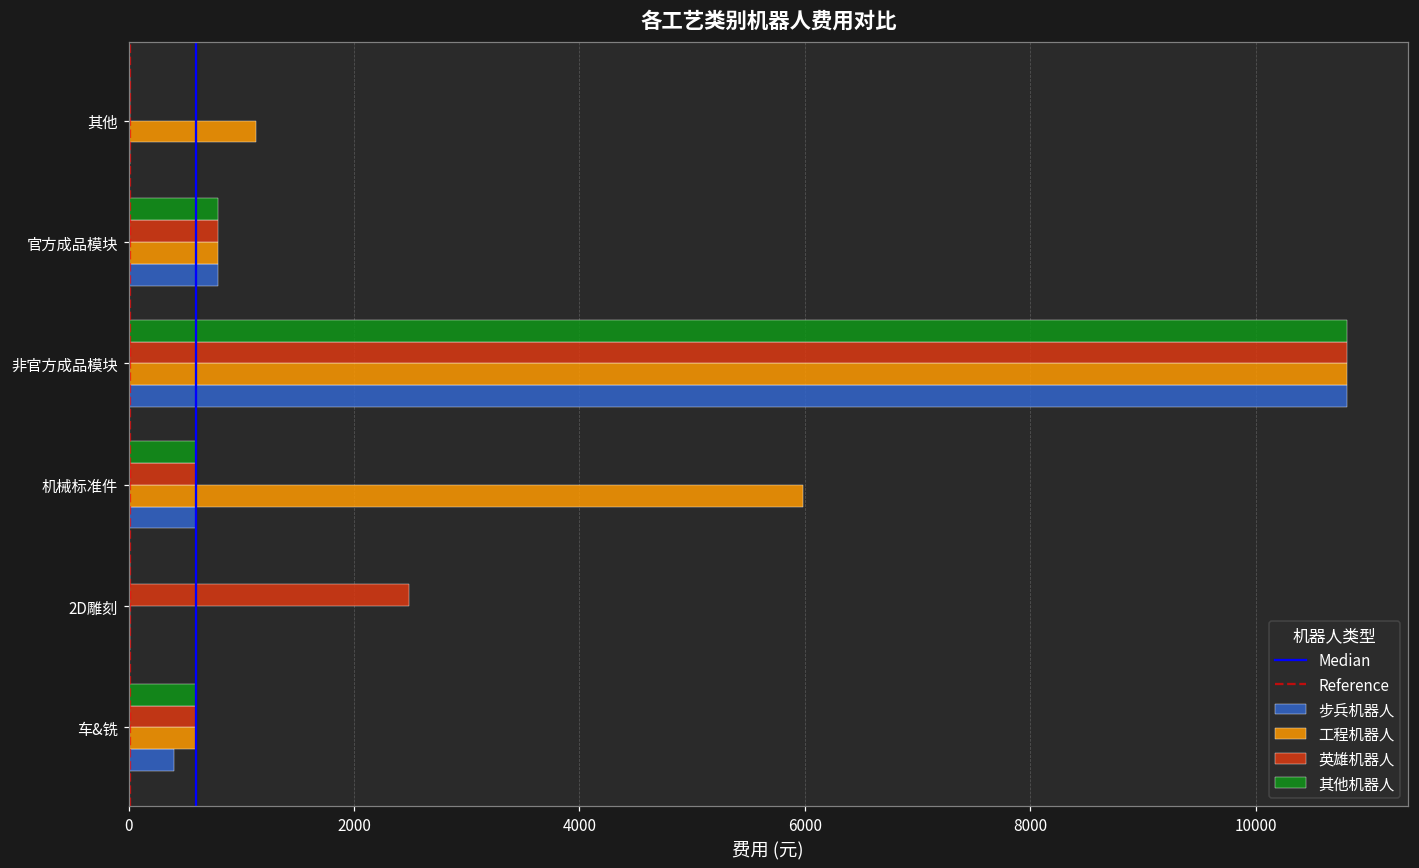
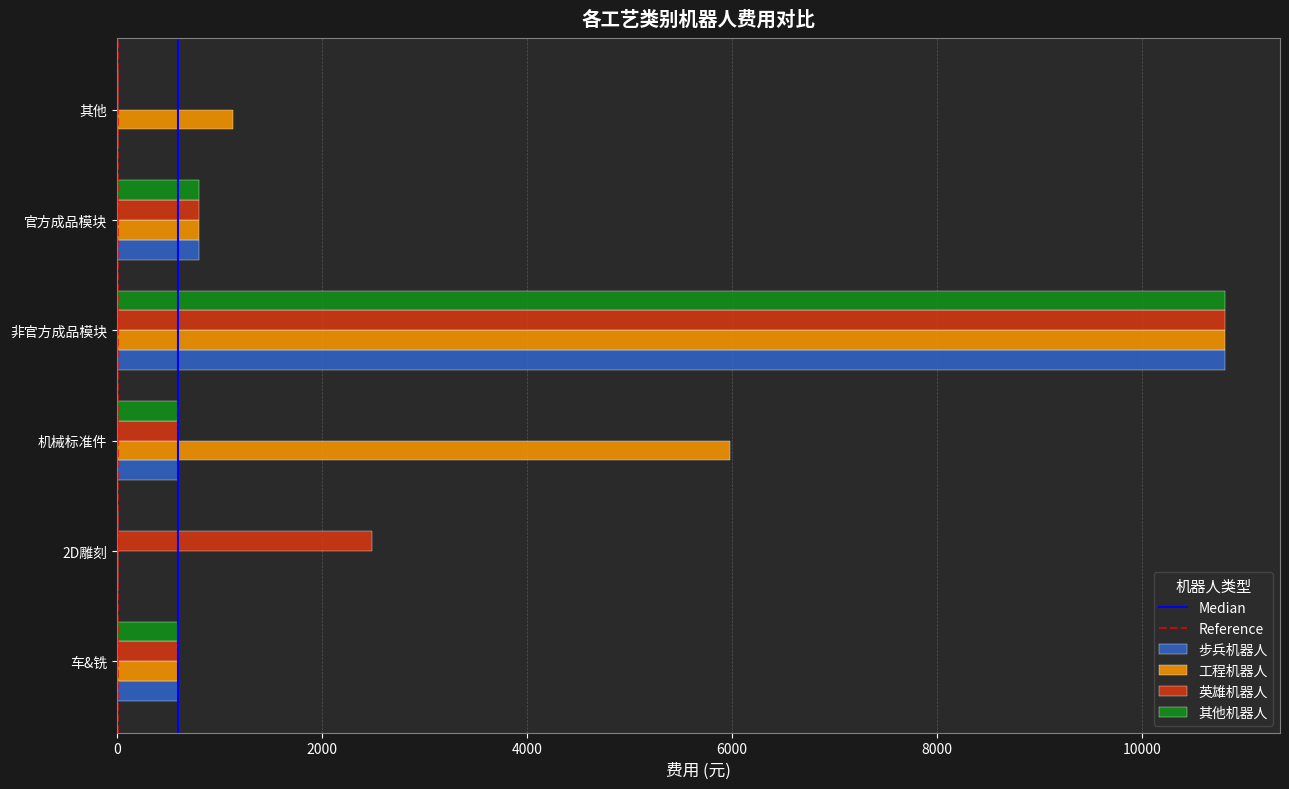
  {
    "步兵机器人": {
      "官方成品模块": 800,
      "非官方成品模块": 10810,
      "机械标准件": 600,
-     "车&铣": 400
+     "车&铣": 600
    },
    "工程机器人": {
      "其他": 1130,
      "官方成品模块": 800,
      "非官方成品模块": 10810,
      "机械标准件": 5980,
      "车&铣": 600
    },
    "英雄机器人": {
      "官方成品模块": 800,
      "非官方成品模块": 10810,
      "机械标准件": 600,
      "2D雕刻": 2490,
      "车&铣": 600
    },
    "其他机器人": {
      "官方成品模块": 800,
      "非官方成品模块": 10810,
      "机械标准件": 600,
      "车&铣": 600
    }
  }
